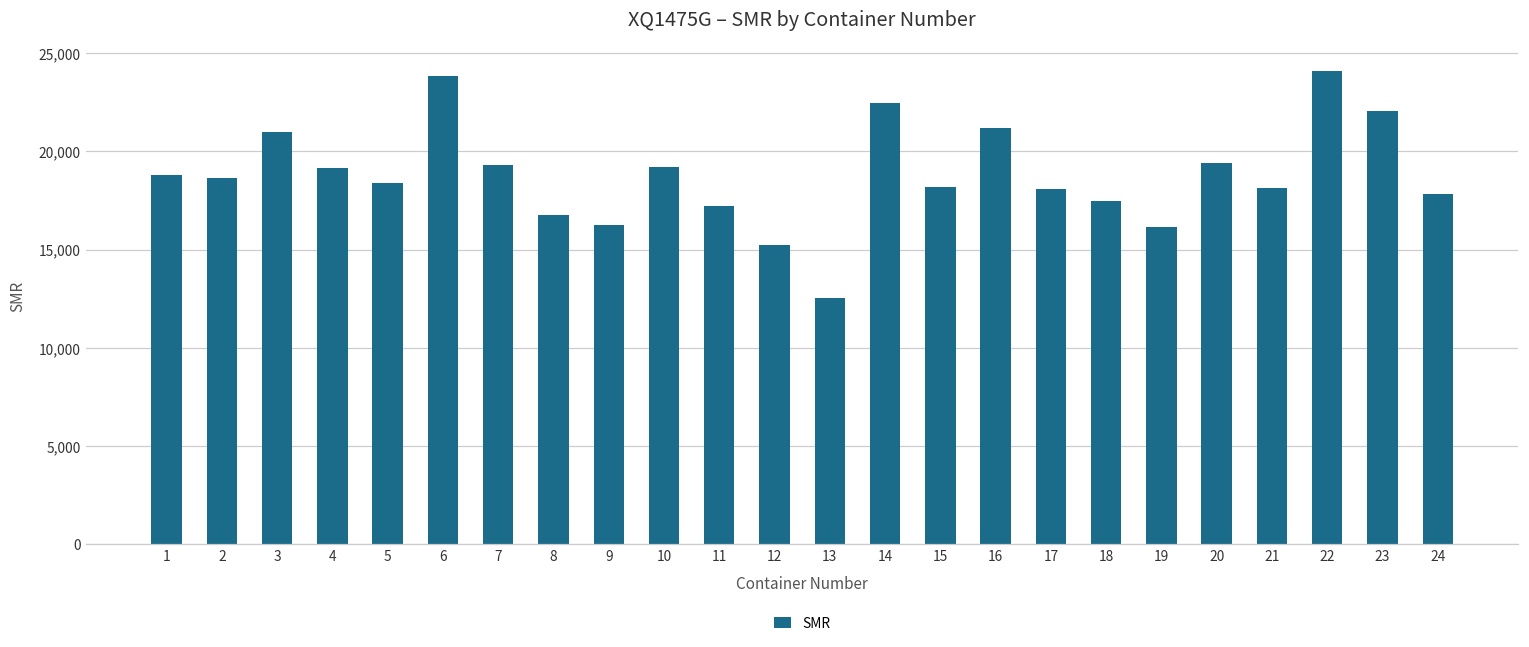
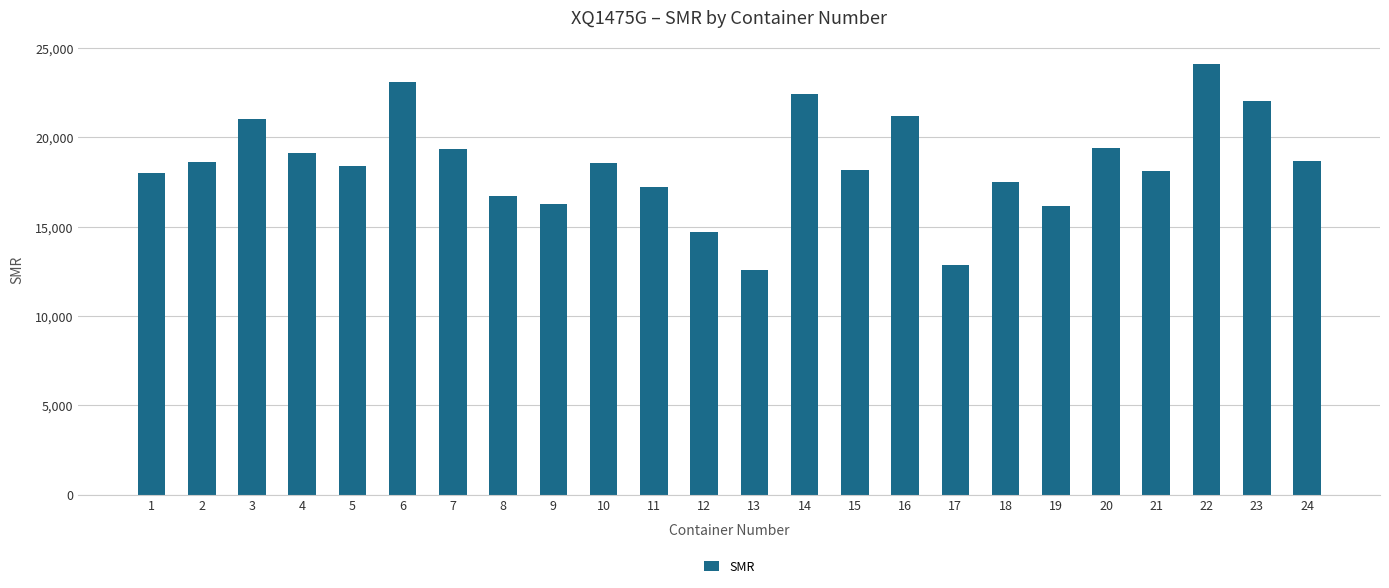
  {
-   "1": "18,800",
+   "1": "18,000",
    "2": "18,600",
    "3": "21,000",
    "4": "19,100",
    "5": "18,400",
-   "6": "23,800",
+   "6": "23,100",
    "7": "19,300",
    "8": "16,700",
    "9": "16,300",
-   "10": "19,200",
+   "10": "18,500",
    "11": "17,200",
-   "12": "15,300",
+   "12": "14,700",
    "13": "12,600",
    "14": "22,500",
    "15": "18,200",
    "16": "21,200",
-   "17": "18,100",
+   "17": "12,900",
    "18": "17,500",
    "19": "16,100",
    "20": "19,400",
    "21": "18,100",
    "22": "24,100",
    "23": "22,000",
-   "24": "17,800"
+   "24": "18,700"
  }
